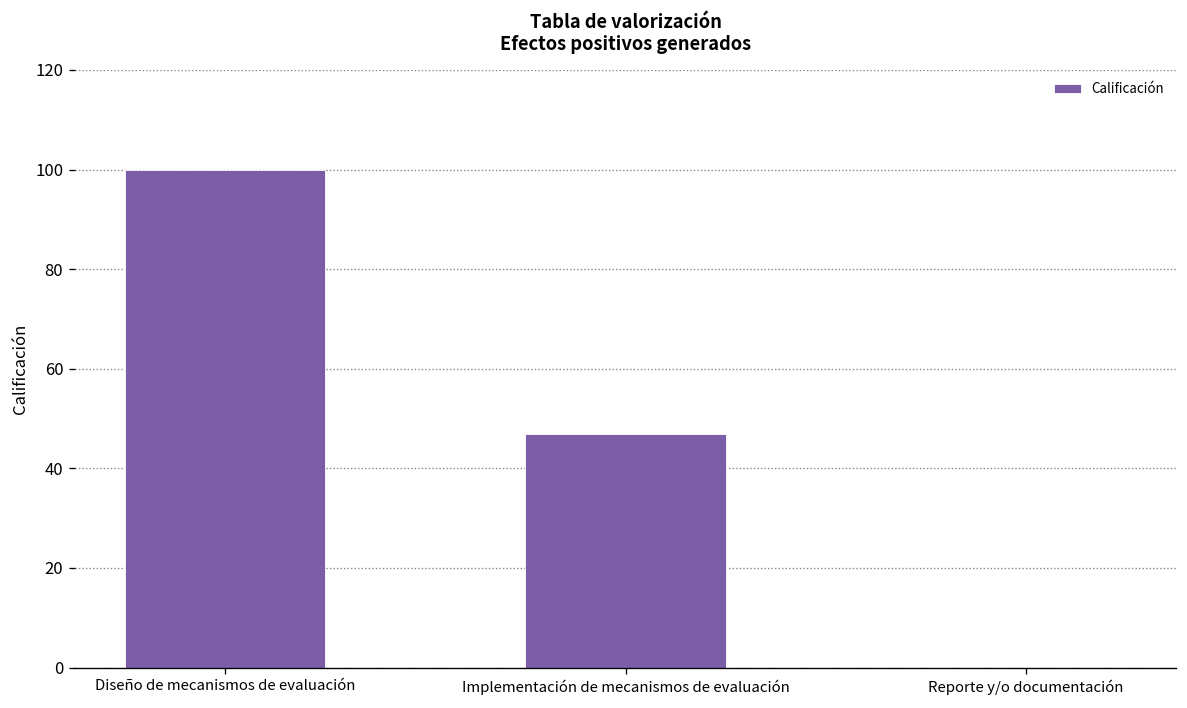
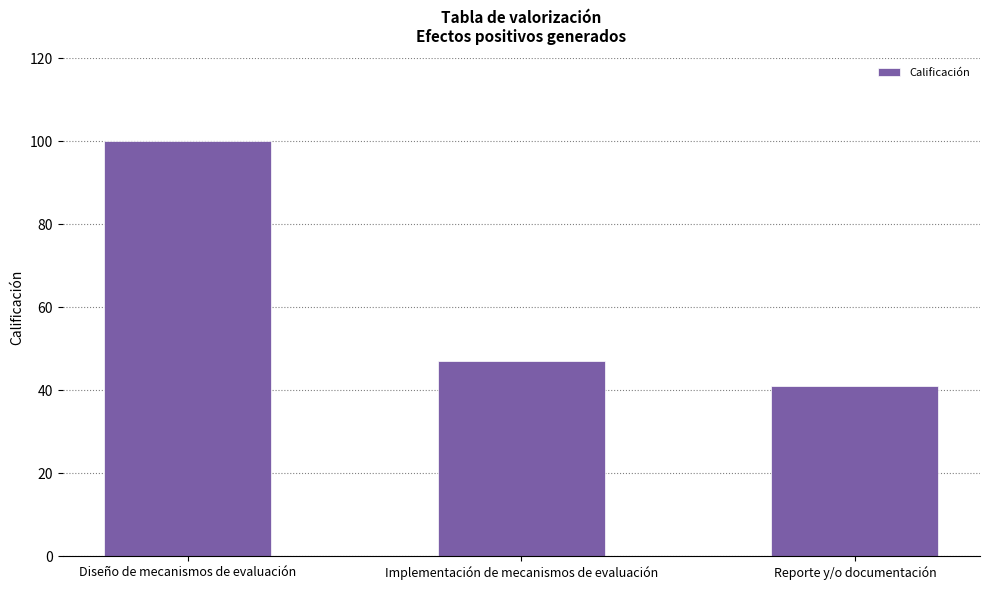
  {
    "Diseño de mecanismos de evaluación": 100,
    "Implementación de mecanismos de evaluación": 47,
-   "Reporte y/o documentación": 0
+   "Reporte y/o documentación": 41
  }
